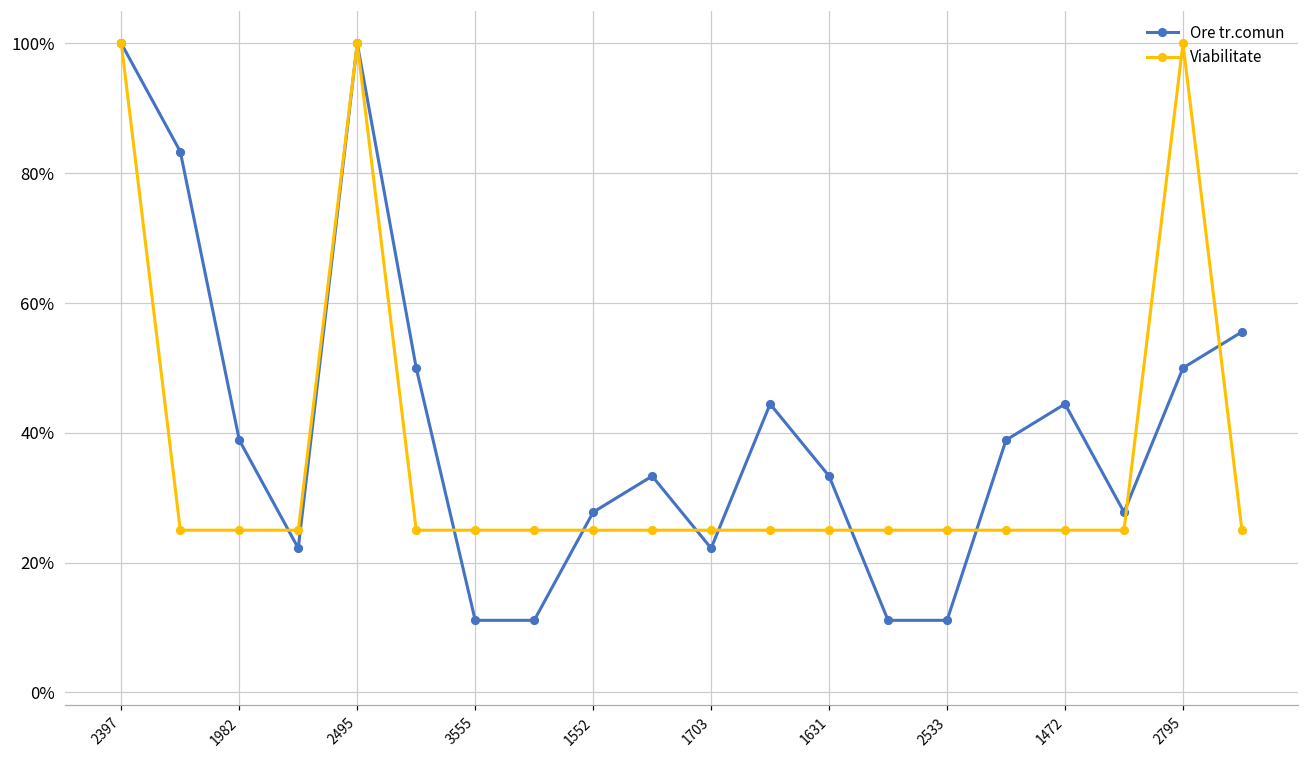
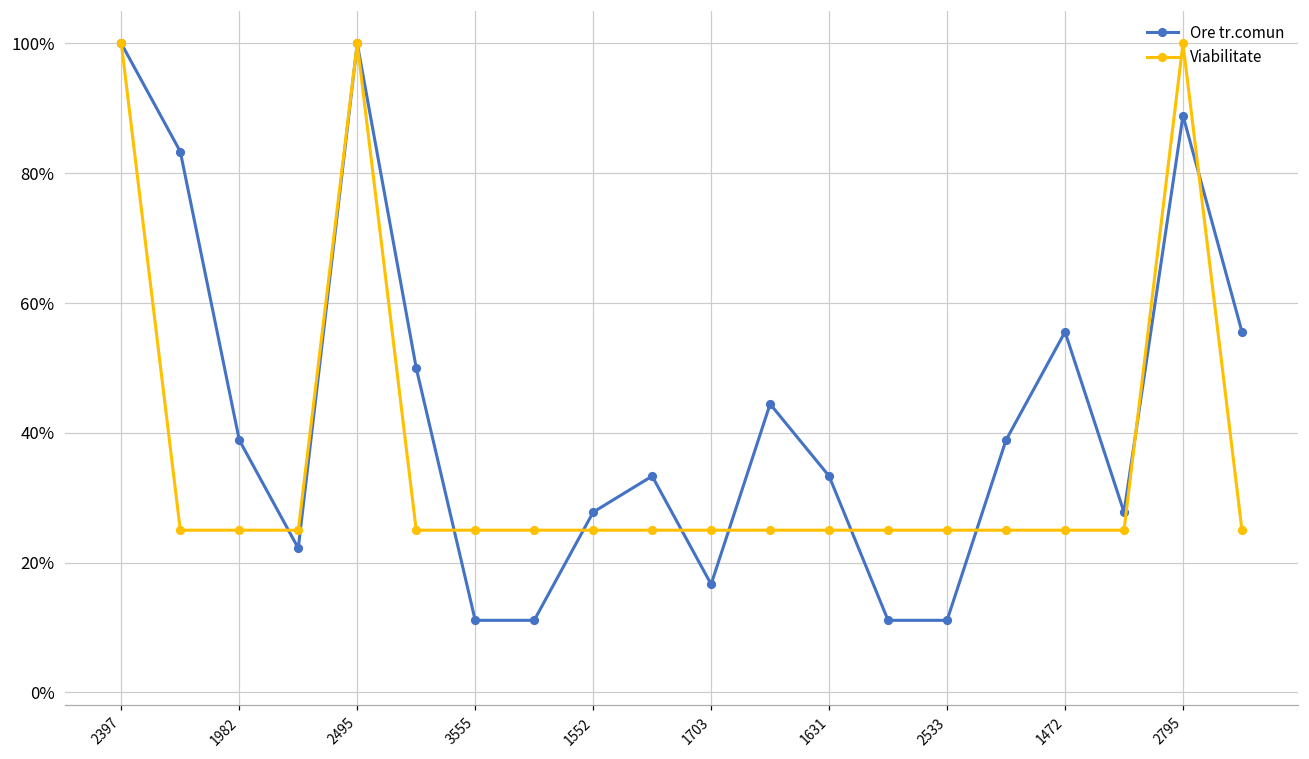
  {
    "Ore tr.comun": {
      "1982": "39%",
      "3555": "11%",
      "1552": "28%",
-     "1703": "22%",
+     "1703": "17%",
      "1631": "33%",
      "2533": "11%",
-     "1472": "44%",
-     "2795": "50%"
+     "1472": "56%",
+     "2795": "89%"
    },
    "Viabilitate": {
      "1982": "25%",
      "3555": "25%",
      "1552": "25%",
      "1703": "25%",
      "1631": "25%",
      "2533": "25%",
      "1472": "25%",
      "2795": "100%"
    }
  }
